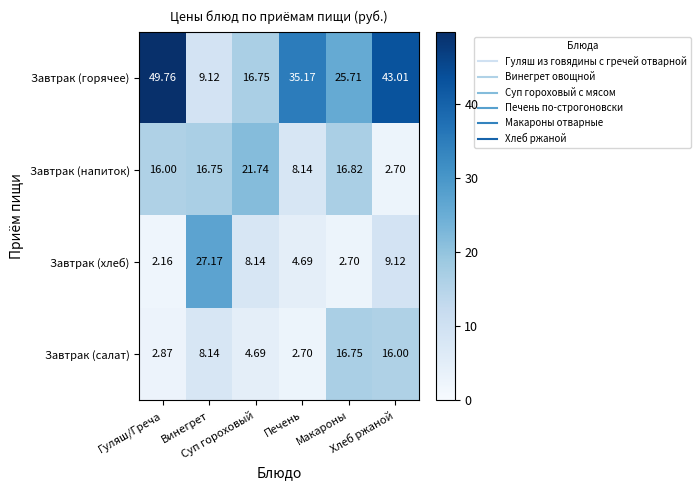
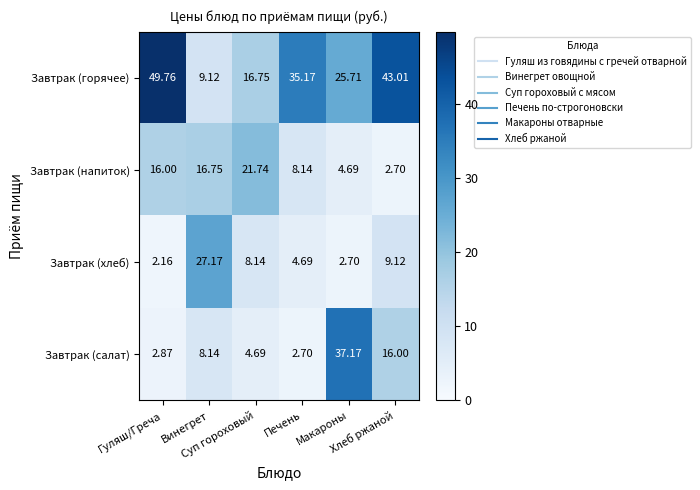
  {
    "Завтрак (горячее)": {
      "Гуляш/Греча": 49.76,
      "Винегрет": 9.12,
      "Суп гороховый": 16.75,
      "Печень": 35.17,
      "Макароны": 25.71,
      "Хлеб ржаной": 43.01
    },
    "Завтрак (напиток)": {
      "Гуляш/Греча": 16.00,
      "Винегрет": 16.75,
      "Суп гороховый": 21.74,
      "Печень": 8.14,
-     "Макароны": 16.82,
+     "Макароны": 4.69,
      "Хлеб ржаной": 2.70
    },
    "Завтрак (хлеб)": {
      "Гуляш/Греча": 2.16,
      "Винегрет": 27.17,
      "Суп гороховый": 8.14,
      "Печень": 4.69,
      "Макароны": 2.70,
      "Хлеб ржаной": 9.12
    },
    "Завтрак (салат)": {
      "Гуляш/Греча": 2.87,
      "Винегрет": 8.14,
      "Суп гороховый": 4.69,
      "Печень": 2.70,
-     "Макароны": 16.75,
+     "Макароны": 37.17,
      "Хлеб ржаной": 16.00
    }
  }
